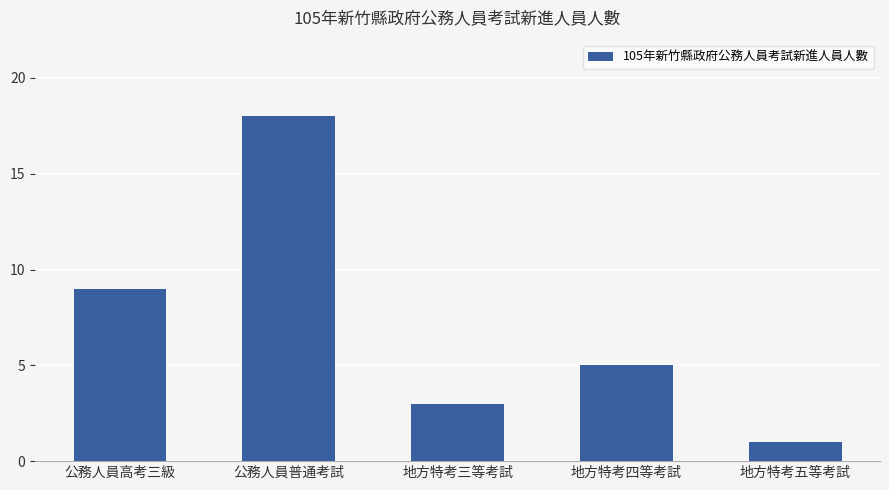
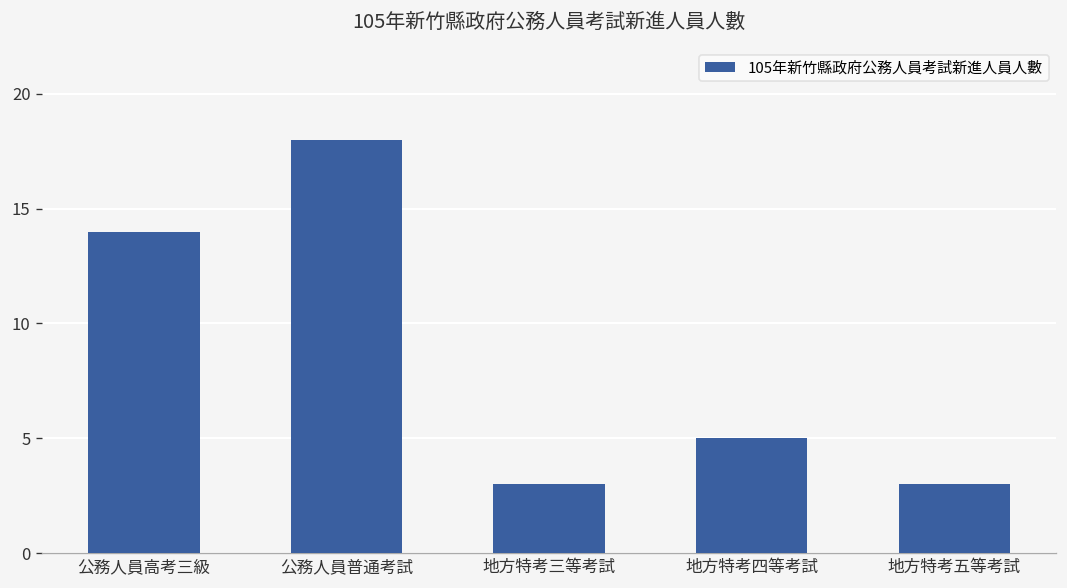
  {
-   "公務人員高考三級": 9,
+   "公務人員高考三級": 14,
    "公務人員普通考試": 18,
    "地方特考三等考試": 3,
    "地方特考四等考試": 5,
-   "地方特考五等考試": 1
+   "地方特考五等考試": 3
  }
